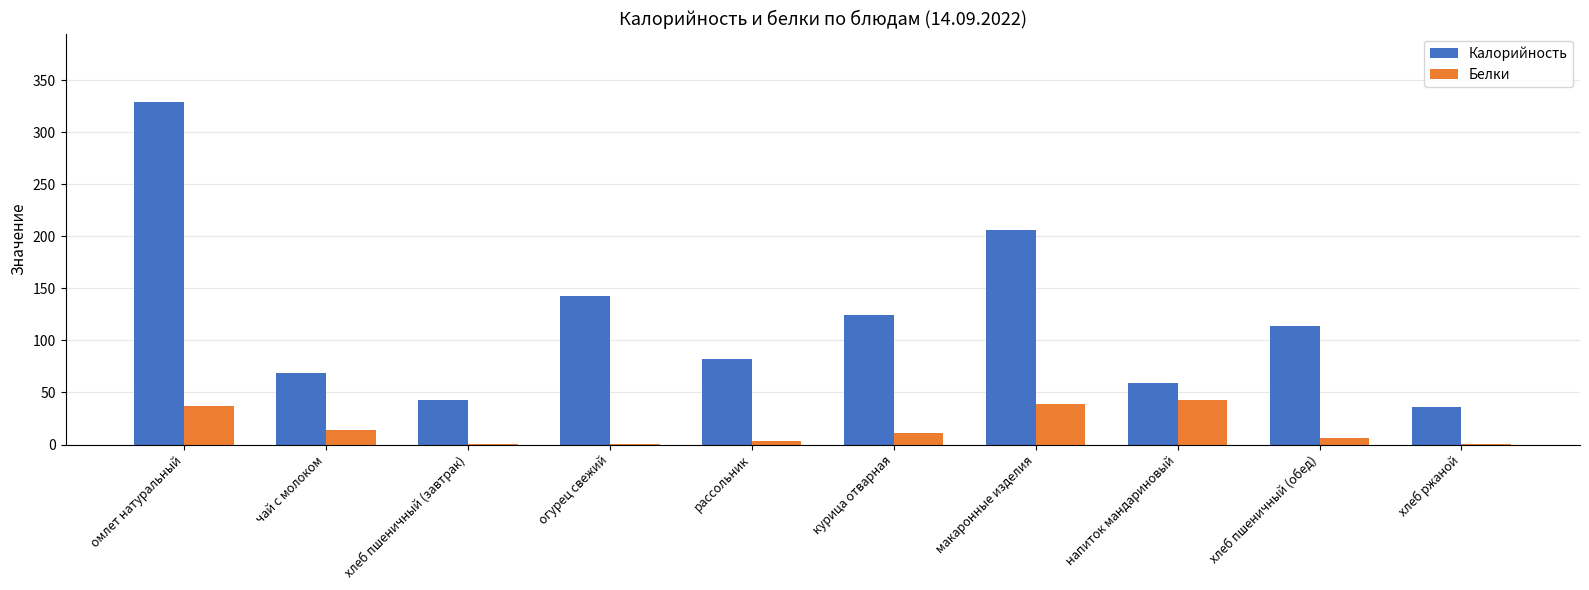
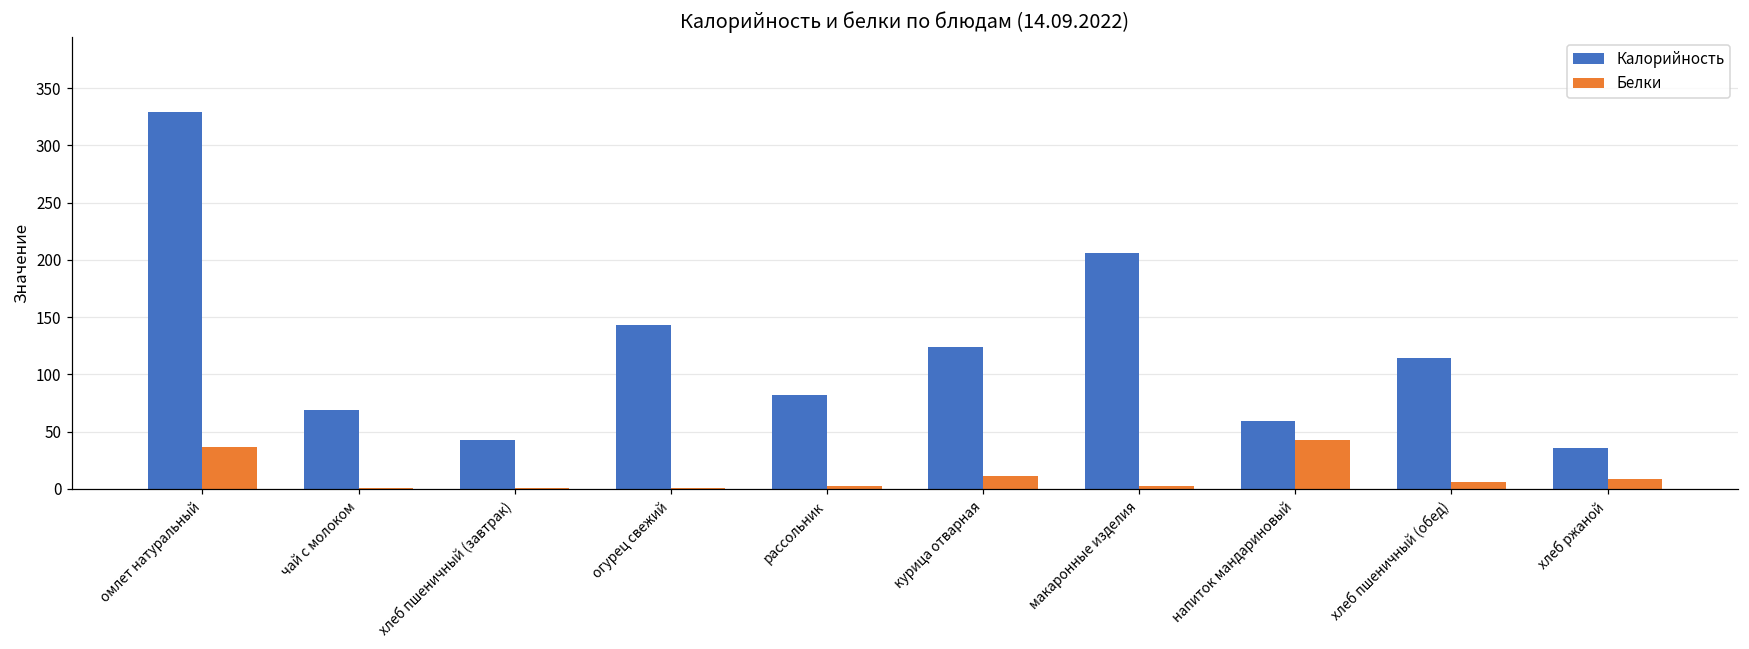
  {
    "Калорийность": {
      "омлет натуральный": 329,
      "чай с молоком": 69,
      "хлеб пшеничный (завтрак)": 43,
      "огурец свежий": 143,
      "рассольник": 82,
      "курица отварная": 124,
      "макаронные изделия": 206,
      "напиток мандариновый": 59,
      "хлеб пшеничный (обед)": 114,
      "хлеб ржаной": 36
    },
    "Белки": {
      "омлет натуральный": 37,
-     "чай с молоком": 14,
+     "чай с молоком": 1,
      "рассольник": 3,
      "курица отварная": 11,
-     "макаронные изделия": 39,
+     "макаронные изделия": 3,
      "напиток мандариновый": 43,
      "хлеб пшеничный (обед)": 6,
-     "хлеб ржаной": 1
+     "хлеб ржаной": 9
    }
  }
